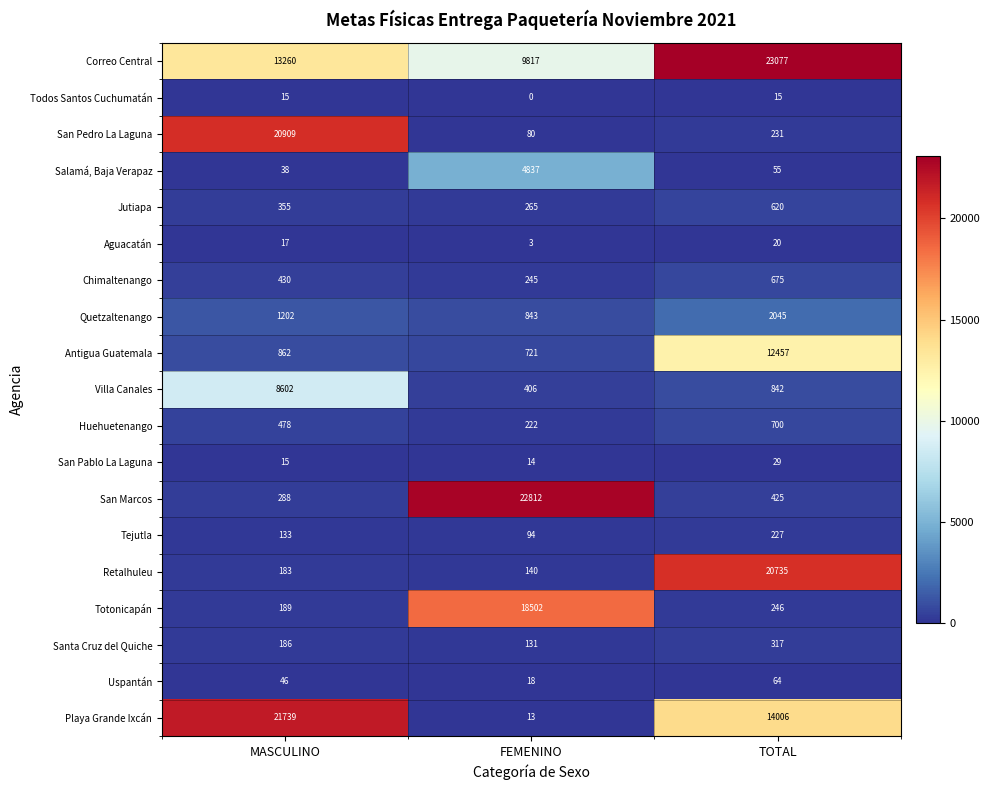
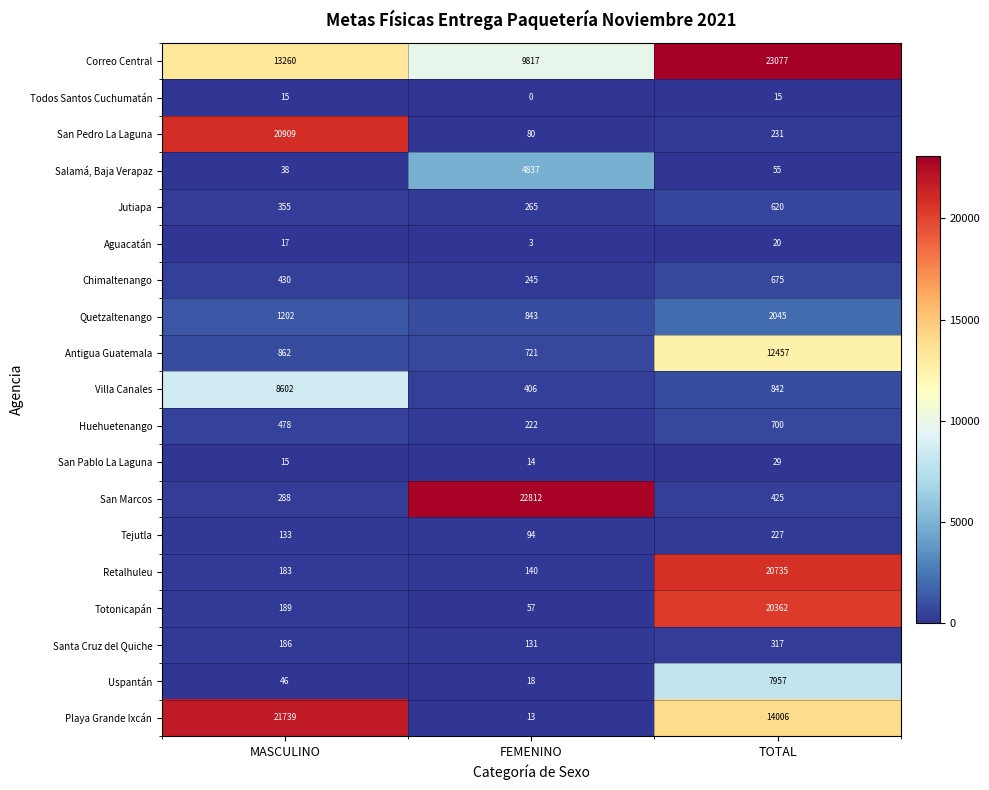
  {
    "Correo Central": {
      "MASCULINO": 13260,
      "FEMENINO": 9817,
      "TOTAL": 23077
    },
    "Todos Santos Cuchumatán": {
      "MASCULINO": 15,
      "FEMENINO": 0,
      "TOTAL": 15
    },
    "San Pedro La Laguna": {
      "MASCULINO": 20909,
      "FEMENINO": 80,
      "TOTAL": 231
    },
    "Salamá, Baja Verapaz": {
      "MASCULINO": 38,
      "FEMENINO": 4837,
      "TOTAL": 55
    },
    "Jutiapa": {
      "MASCULINO": 355,
      "FEMENINO": 265,
      "TOTAL": 620
    },
    "Aguacatán": {
      "MASCULINO": 17,
      "FEMENINO": 3,
      "TOTAL": 20
    },
    "Chimaltenango": {
      "MASCULINO": 430,
      "FEMENINO": 245,
      "TOTAL": 675
    },
    "Quetzaltenango": {
      "MASCULINO": 1202,
      "FEMENINO": 843,
      "TOTAL": 2045
    },
    "Antigua Guatemala": {
      "MASCULINO": 862,
      "FEMENINO": 721,
      "TOTAL": 12457
    },
    "Villa Canales": {
      "MASCULINO": 8602,
      "FEMENINO": 406,
      "TOTAL": 842
    },
    "Huehuetenango": {
      "MASCULINO": 478,
      "FEMENINO": 222,
      "TOTAL": 700
    },
    "San Pablo La Laguna": {
      "MASCULINO": 15,
      "FEMENINO": 14,
      "TOTAL": 29
    },
    "San Marcos": {
      "MASCULINO": 288,
      "FEMENINO": 22812,
      "TOTAL": 425
    },
    "Tejutla": {
      "MASCULINO": 133,
      "FEMENINO": 94,
      "TOTAL": 227
    },
    "Retalhuleu": {
      "MASCULINO": 183,
      "FEMENINO": 140,
      "TOTAL": 20735
    },
    "Totonicapán": {
      "MASCULINO": 189,
-     "FEMENINO": 18502,
-     "TOTAL": 246
+     "FEMENINO": 57,
+     "TOTAL": 20362
    },
    "Santa Cruz del Quiche": {
      "MASCULINO": 186,
      "FEMENINO": 131,
      "TOTAL": 317
    },
    "Uspantán": {
      "MASCULINO": 46,
      "FEMENINO": 18,
-     "TOTAL": 64
+     "TOTAL": 7957
    },
    "Playa Grande Ixcán": {
      "MASCULINO": 21739,
      "FEMENINO": 13,
      "TOTAL": 14006
    }
  }
